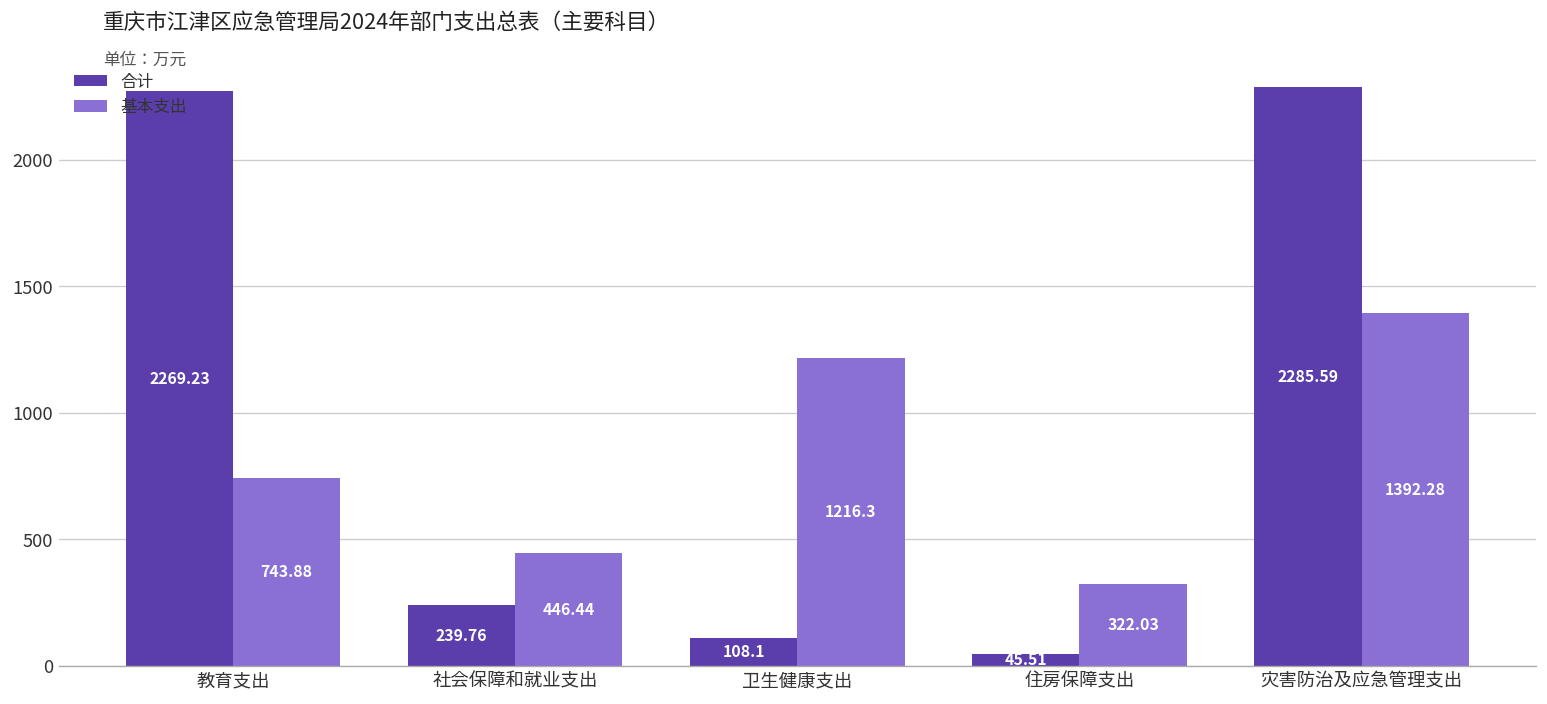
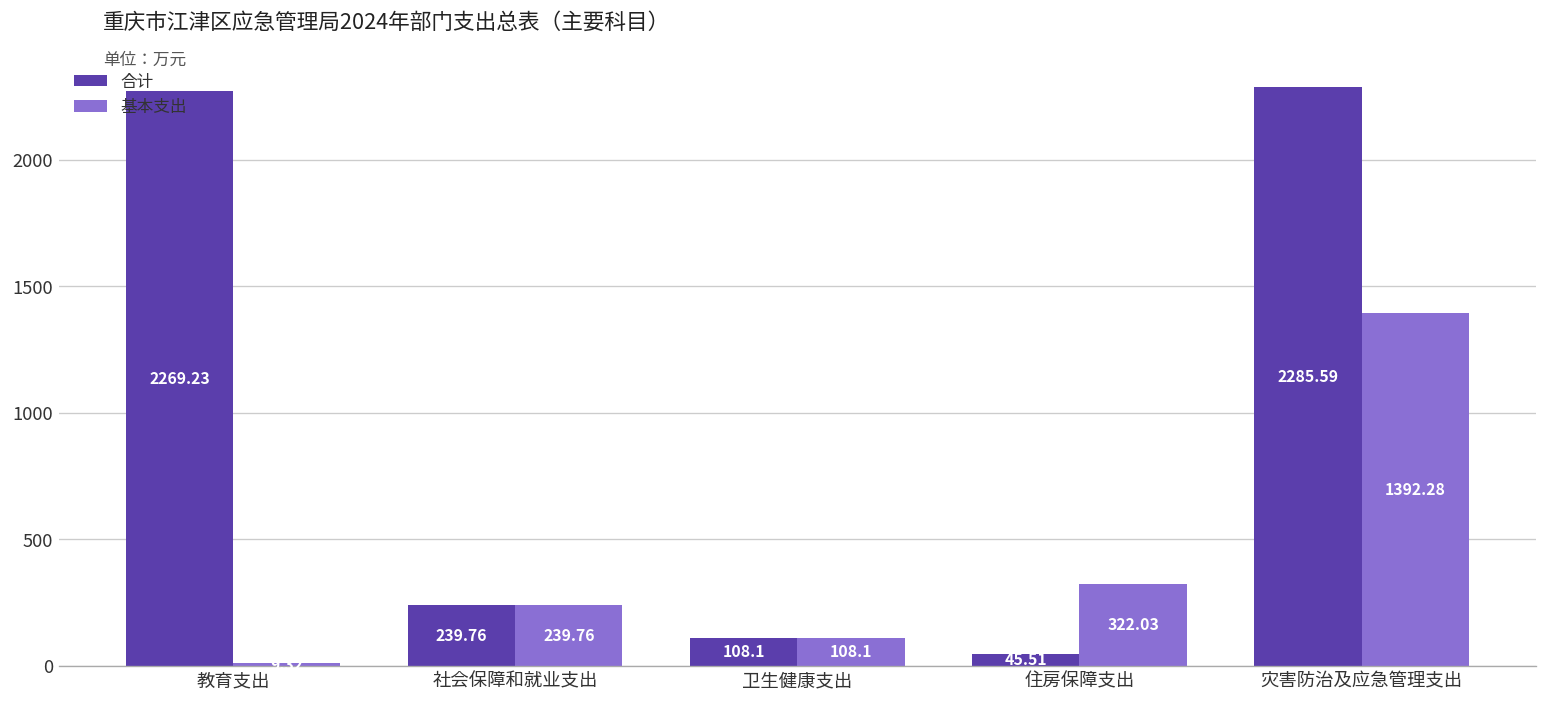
  {
    "合计": {
      "教育支出": 2269.23,
      "社会保障和就业支出": 239.76,
      "卫生健康支出": 108.1,
      "住房保障支出": 45.51,
      "灾害防治及应急管理支出": 2285.59
    },
    "基本支出": {
-     "教育支出": 740,
-     "社会保障和就业支出": 446.44,
-     "卫生健康支出": 1216.3,
+     "教育支出": 10,
+     "社会保障和就业支出": 239.76,
+     "卫生健康支出": 108.1,
      "住房保障支出": 322.03,
      "灾害防治及应急管理支出": 1392.28
    }
  }
